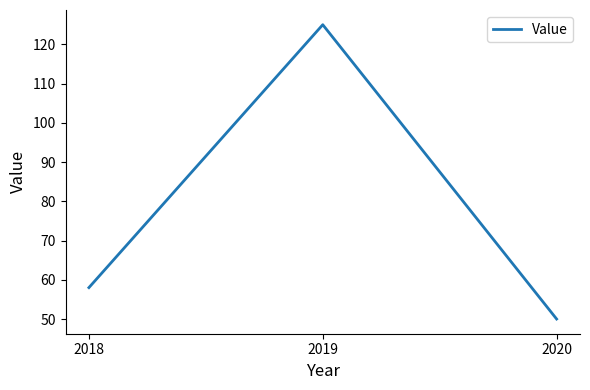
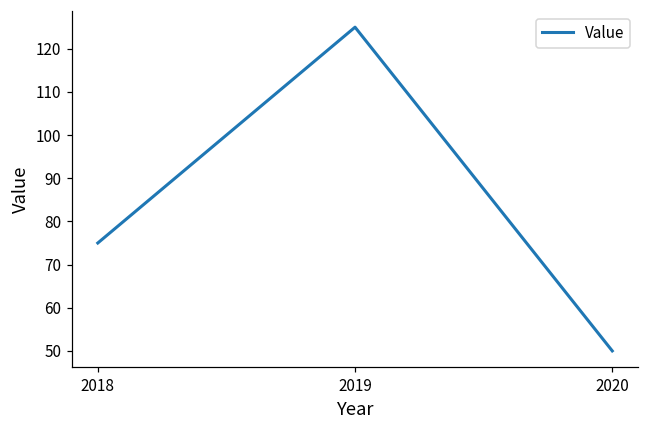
  {
-   "2018": 58,
+   "2018": 75,
    "2019": 125,
    "2020": 50
  }
